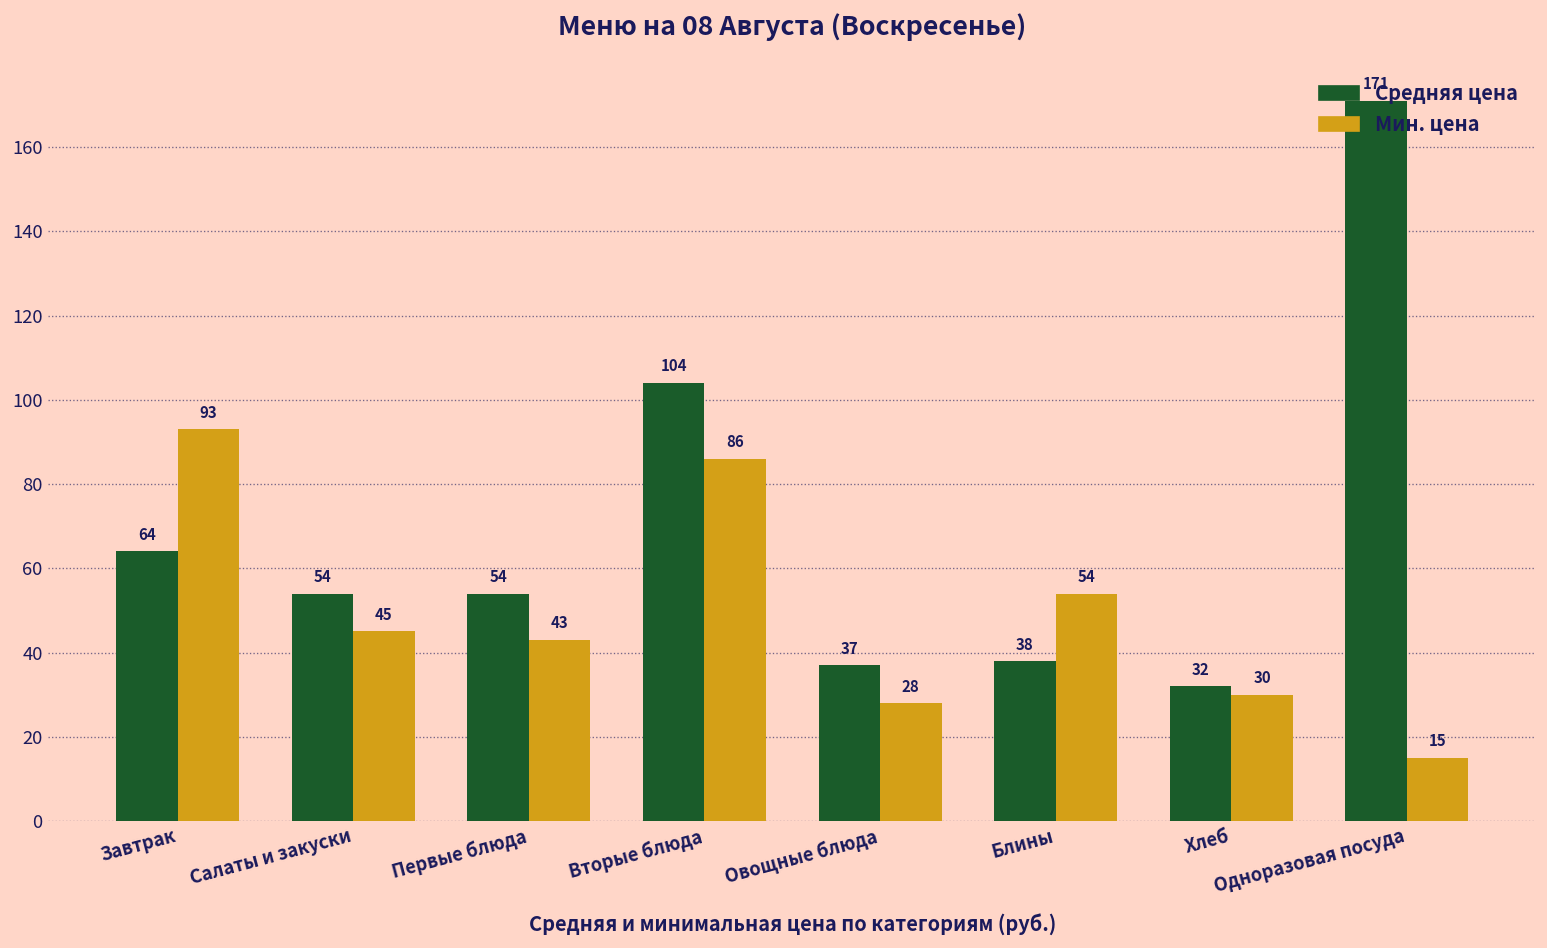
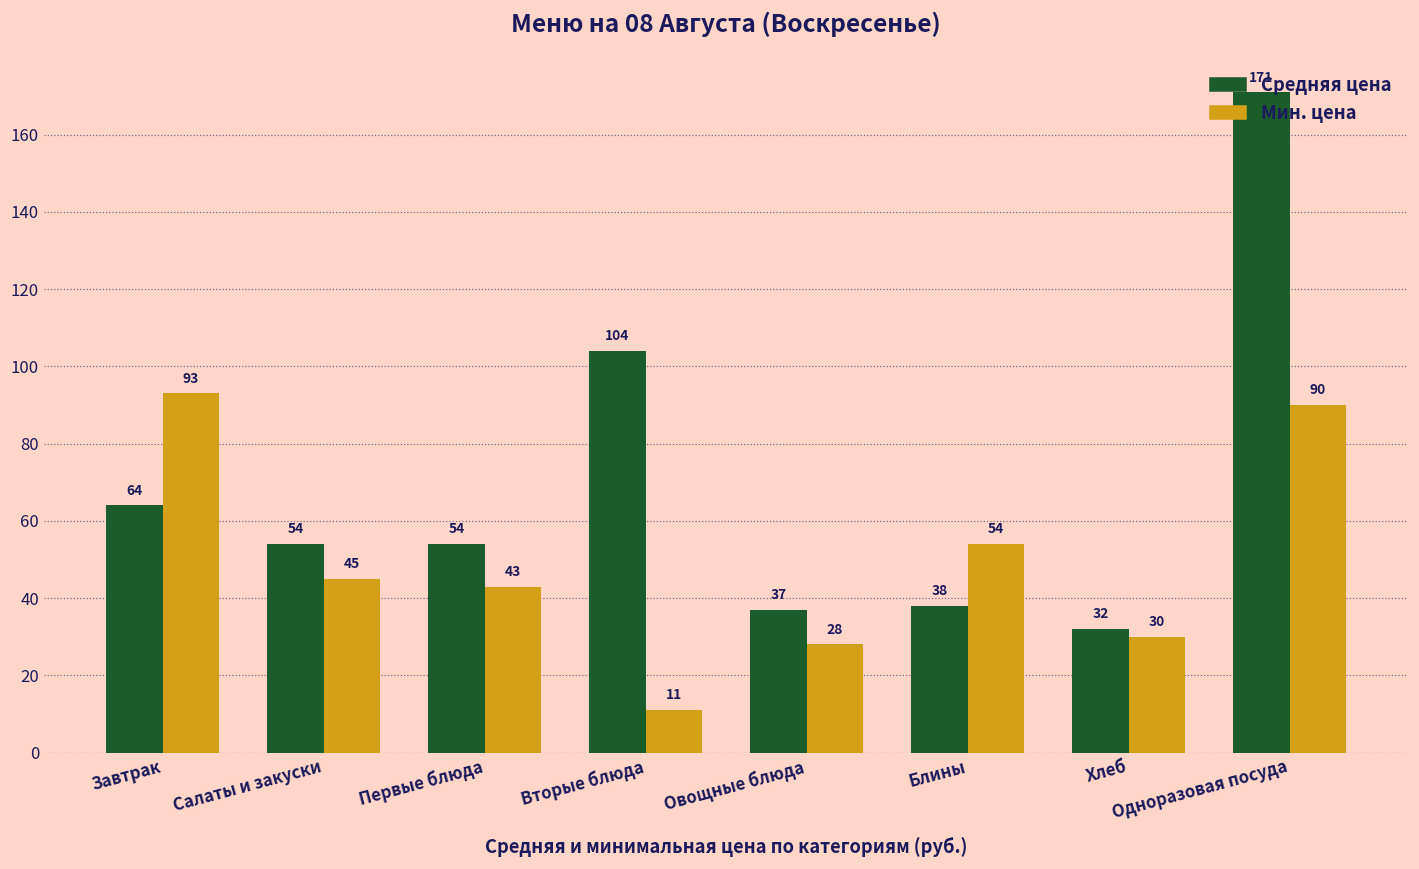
  {
    "Средняя цена": {
      "Завтрак": 64,
      "Салаты и закуски": 54,
      "Первые блюда": 54,
      "Вторые блюда": 104,
      "Овощные блюда": 37,
      "Блины": 38,
      "Хлеб": 32,
      "Одноразовая посуда": 171
    },
    "Мин. цена": {
      "Завтрак": 93,
      "Салаты и закуски": 45,
      "Первые блюда": 43,
-     "Вторые блюда": 86,
+     "Вторые блюда": 11,
      "Овощные блюда": 28,
      "Блины": 54,
      "Хлеб": 30,
-     "Одноразовая посуда": 15
+     "Одноразовая посуда": 90
    }
  }
